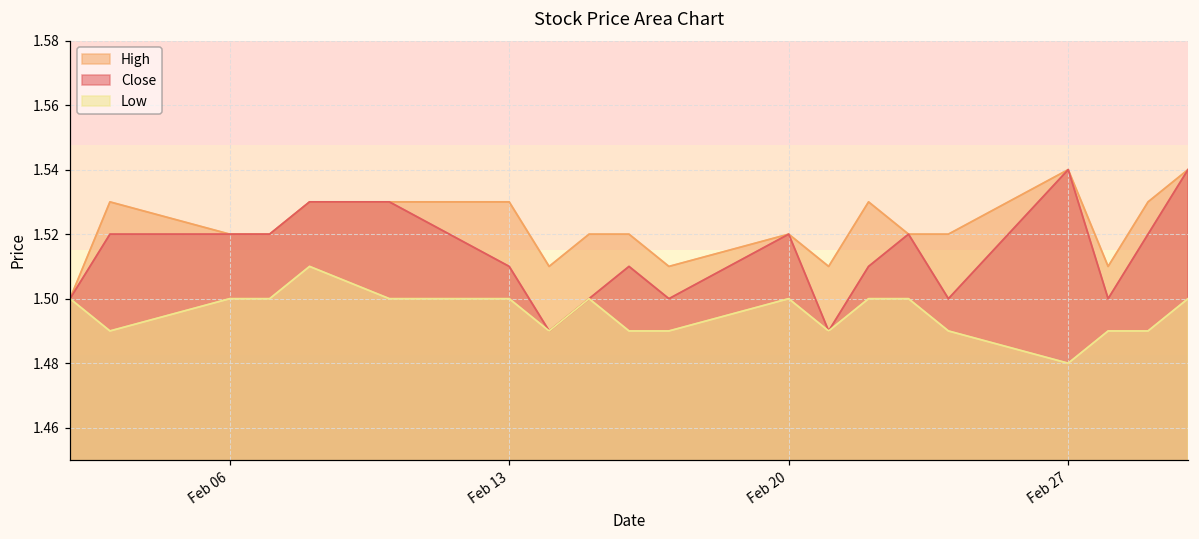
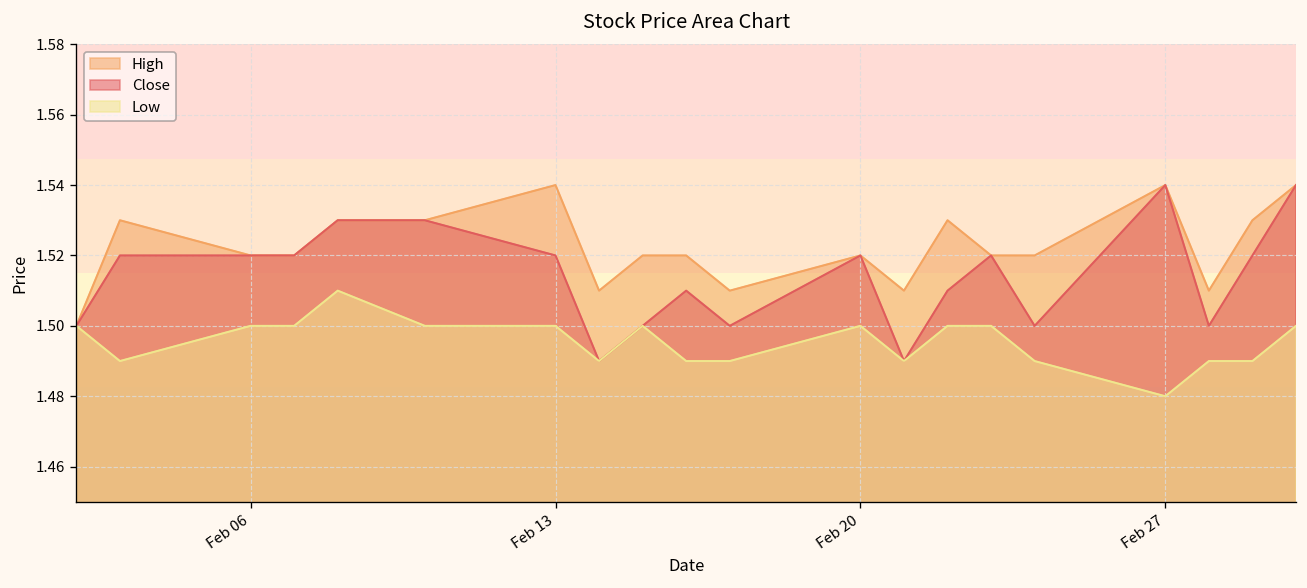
  {
    "High": {
-     "Feb 13": 1.53
+     "Feb 13": 1.54
    },
    "Close": {
-     "Feb 13": 1.51
+     "Feb 13": 1.52
    },
    "Low": {
      "Feb 06": 1.50,
      "Feb 13": 1.50,
      "Feb 20": 1.50,
      "Feb 27": 1.48
    }
  }
